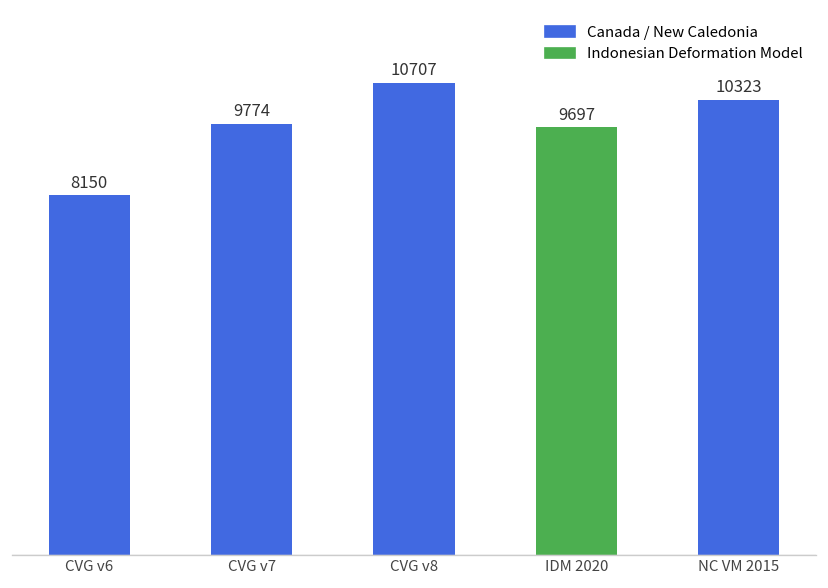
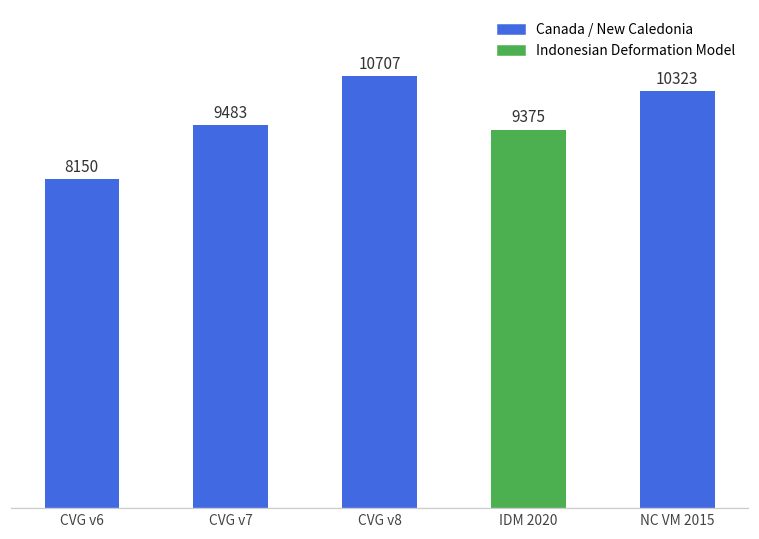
  {
    "CVG v6": 8150,
-   "CVG v7": 9774,
+   "CVG v7": 9483,
    "CVG v8": 10707,
-   "IDM 2020": 9697,
+   "IDM 2020": 9375,
    "NC VM 2015": 10323
  }
